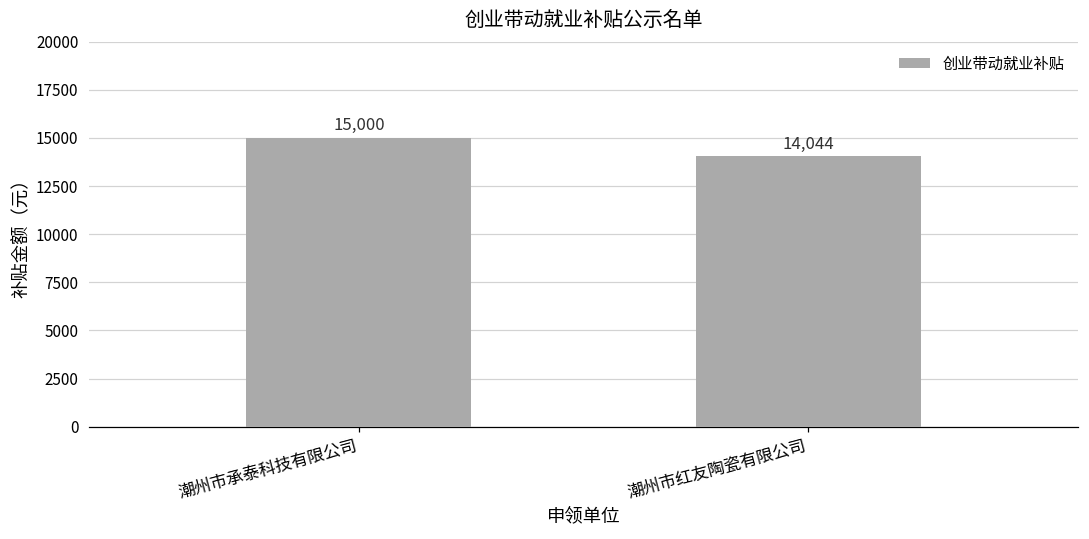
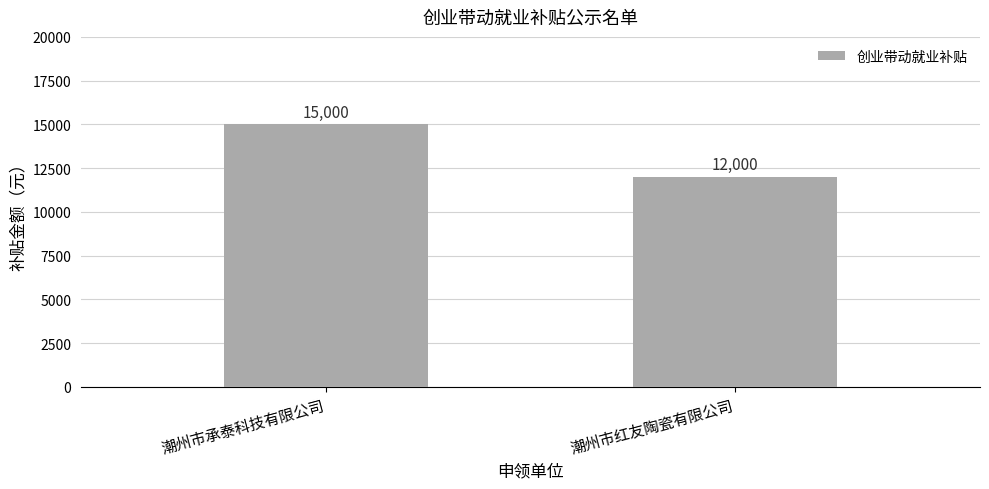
  {
    "潮州市承泰科技有限公司": "15,000",
-   "潮州市红友陶瓷有限公司": "14,044"
+   "潮州市红友陶瓷有限公司": "12,000"
  }
